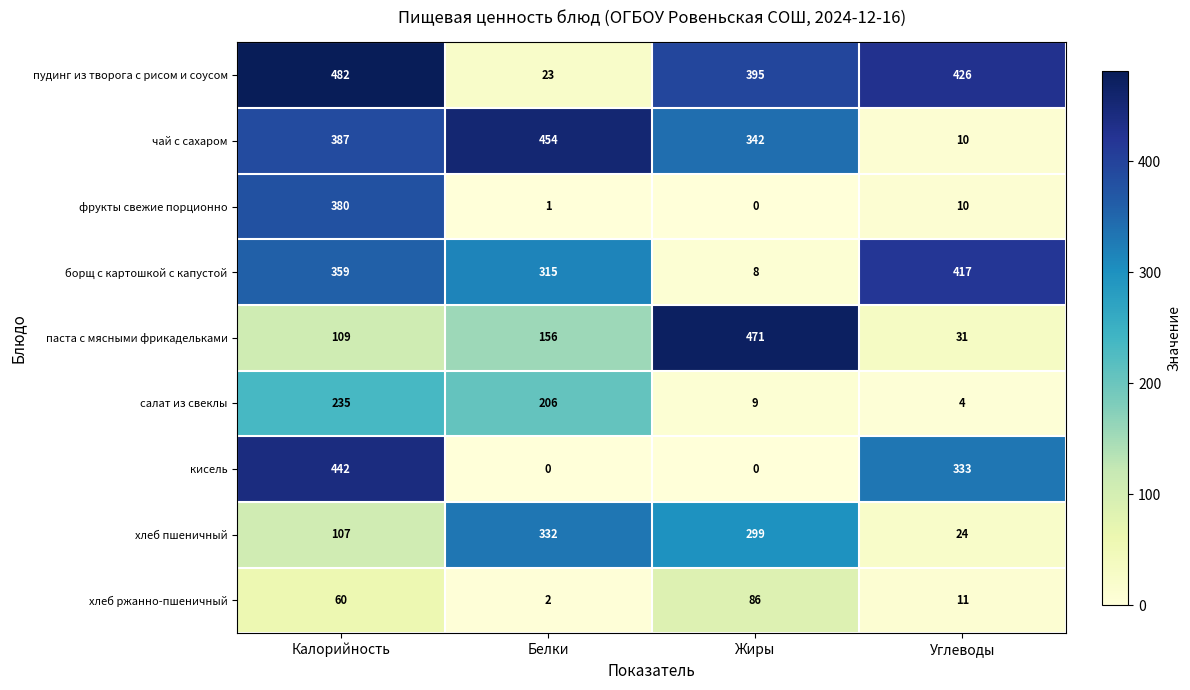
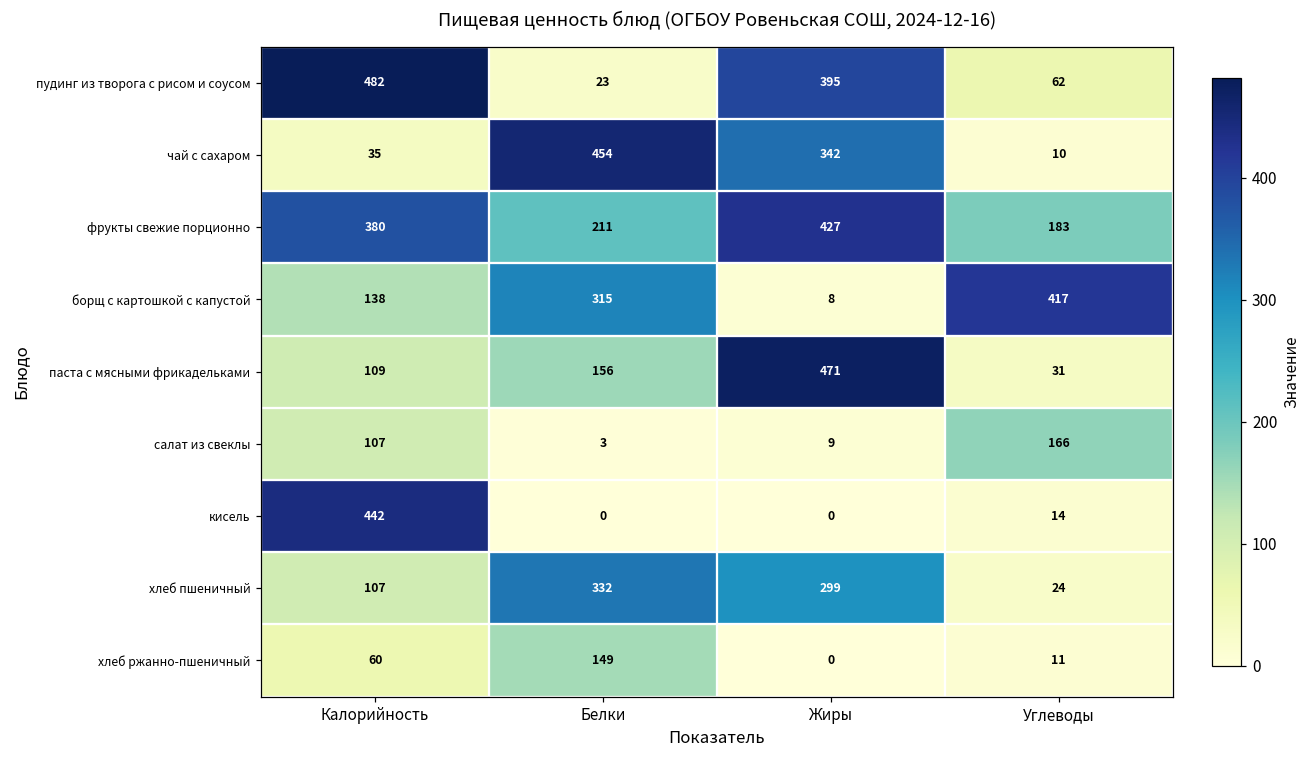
  {
    "пудинг из творога с рисом и соусом": {
      "Калорийность": 482,
      "Белки": 23,
      "Жиры": 395,
-     "Углеводы": 426
+     "Углеводы": 62
    },
    "чай с сахаром": {
-     "Калорийность": 387,
+     "Калорийность": 35,
      "Белки": 454,
      "Жиры": 342,
      "Углеводы": 10
    },
    "фрукты свежие порционно": {
      "Калорийность": 380,
-     "Белки": 1,
-     "Жиры": 0,
-     "Углеводы": 10
+     "Белки": 211,
+     "Жиры": 427,
+     "Углеводы": 183
    },
    "борщ с картошкой с капустой": {
-     "Калорийность": 359,
+     "Калорийность": 138,
      "Белки": 315,
      "Жиры": 8,
      "Углеводы": 417
    },
    "паста с мясными фрикадельками": {
      "Калорийность": 109,
      "Белки": 156,
      "Жиры": 471,
      "Углеводы": 31
    },
    "салат из свеклы": {
-     "Калорийность": 235,
-     "Белки": 206,
+     "Калорийность": 107,
+     "Белки": 3,
      "Жиры": 9,
-     "Углеводы": 4
+     "Углеводы": 166
    },
    "кисель": {
      "Калорийность": 442,
      "Белки": 0,
      "Жиры": 0,
-     "Углеводы": 333
+     "Углеводы": 14
    },
    "хлеб пшеничный": {
      "Калорийность": 107,
      "Белки": 332,
      "Жиры": 299,
      "Углеводы": 24
    },
    "хлеб ржанно-пшеничный": {
      "Калорийность": 60,
-     "Белки": 2,
-     "Жиры": 86,
+     "Белки": 149,
+     "Жиры": 0,
      "Углеводы": 11
    }
  }
